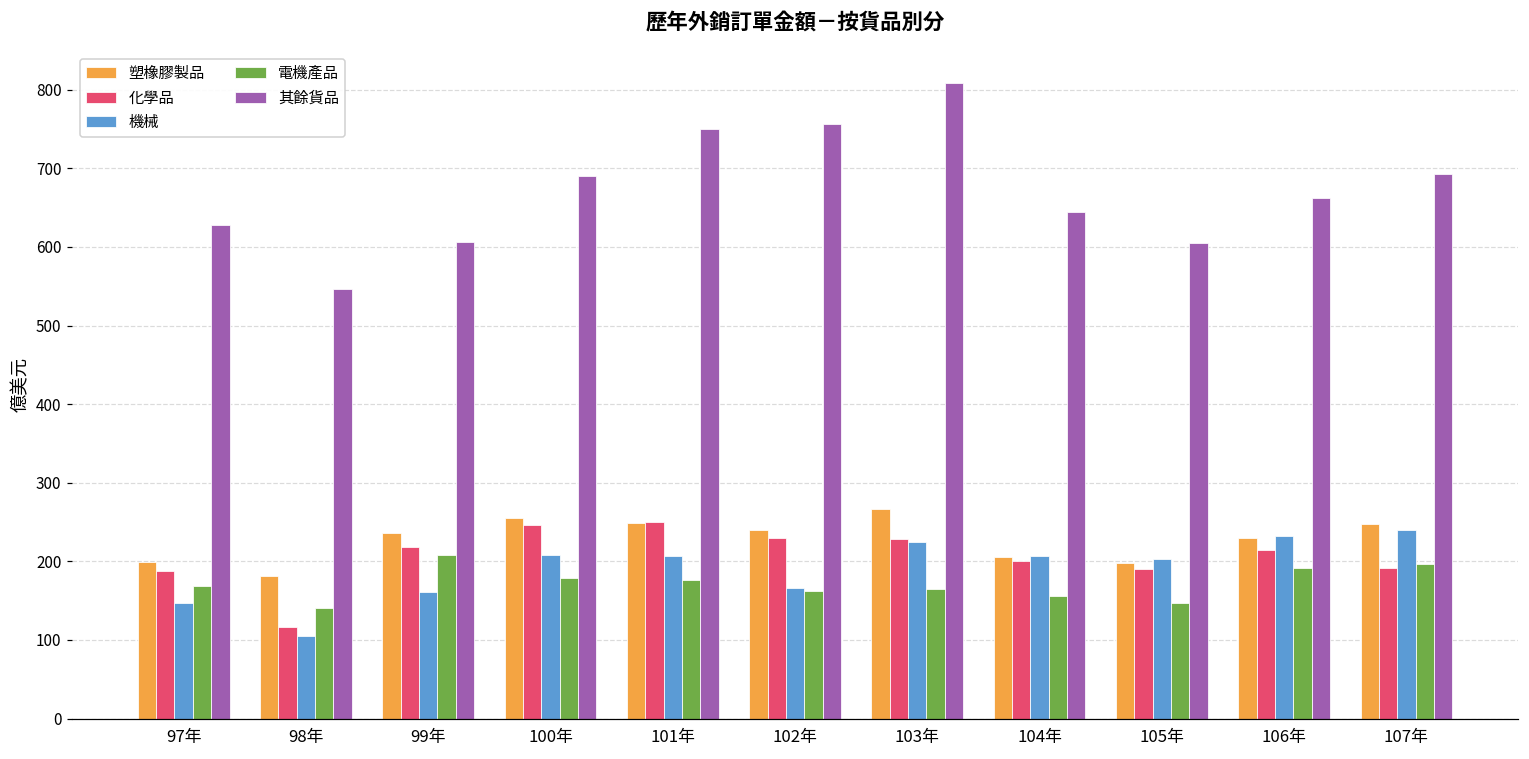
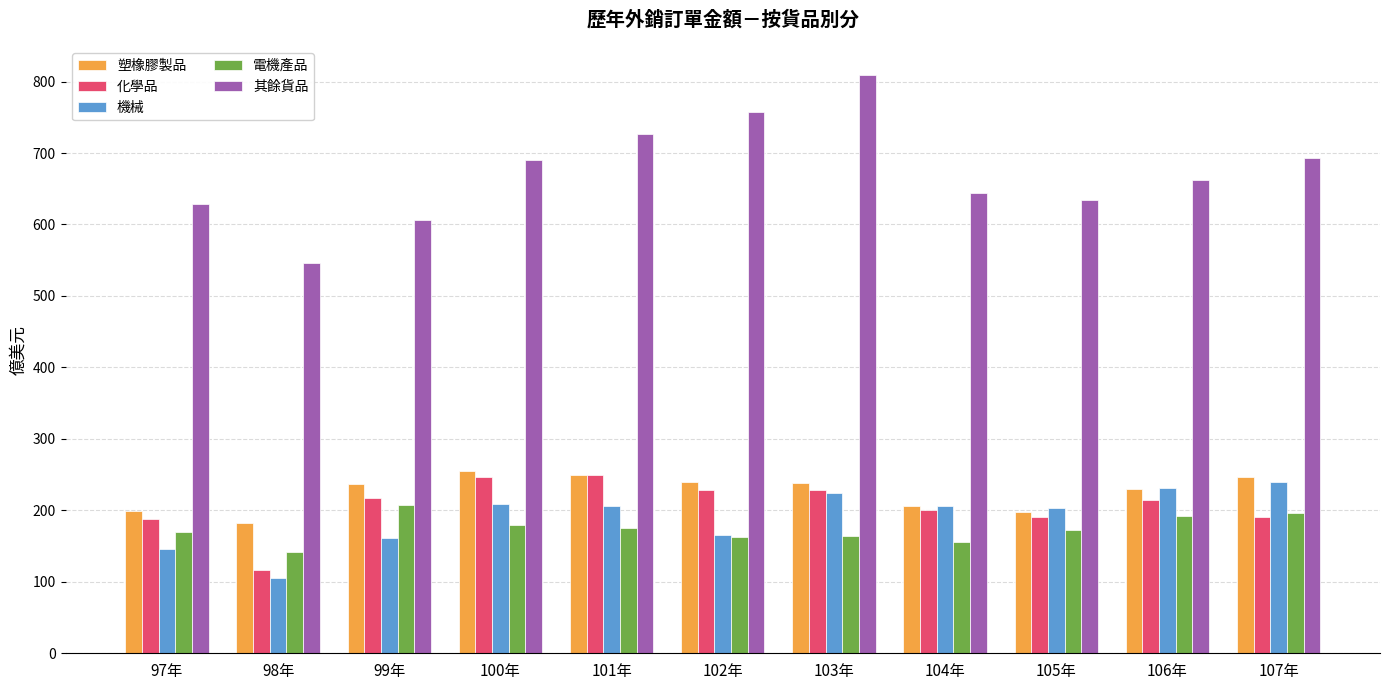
  {
    "塑橡膠製品": {
      "97年": 200,
      "98年": 180,
      "99年": 240,
      "100年": 250,
      "101年": 250,
      "102年": 240,
-     "103年": 270,
+     "103年": 240,
      "104年": 210,
      "105年": 200,
      "106年": 230,
      "107年": 250
    },
    "化學品": {
      "97年": 190,
      "98年": 120,
      "99年": 220,
      "100年": 250,
      "101年": 250,
      "102年": 230,
      "103年": 230,
      "104年": 200,
      "105年": 190,
      "106年": 210,
      "107年": 190
    },
    "機械": {
      "97年": 150,
      "98年": 100,
      "99年": 160,
      "100年": 210,
      "101年": 210,
      "102年": 170,
      "103年": 220,
      "104年": 210,
      "105年": 200,
      "106年": 230,
      "107年": 240
    },
    "電機產品": {
      "97年": 170,
      "98年": 140,
      "99年": 210,
      "100年": 180,
      "101年": 180,
      "102年": 160,
      "103年": 160,
      "104年": 160,
-     "105年": 150,
+     "105年": 170,
      "106年": 190,
      "107年": 200
    },
    "其餘貨品": {
      "97年": 630,
      "98年": 550,
      "99年": 610,
      "100年": 690,
-     "101年": 750,
+     "101年": 730,
      "102年": 760,
      "103年": 810,
      "104年": 640,
-     "105年": 600,
+     "105年": 630,
      "106年": 660,
      "107年": 690
    }
  }
